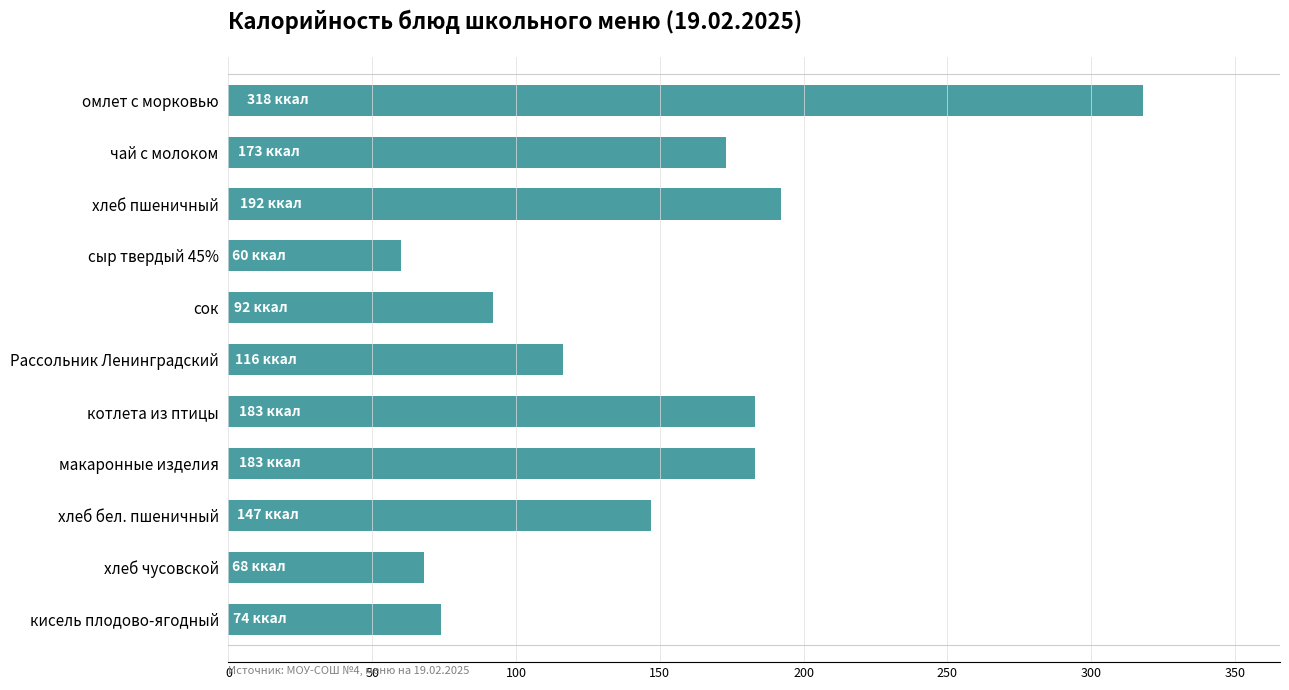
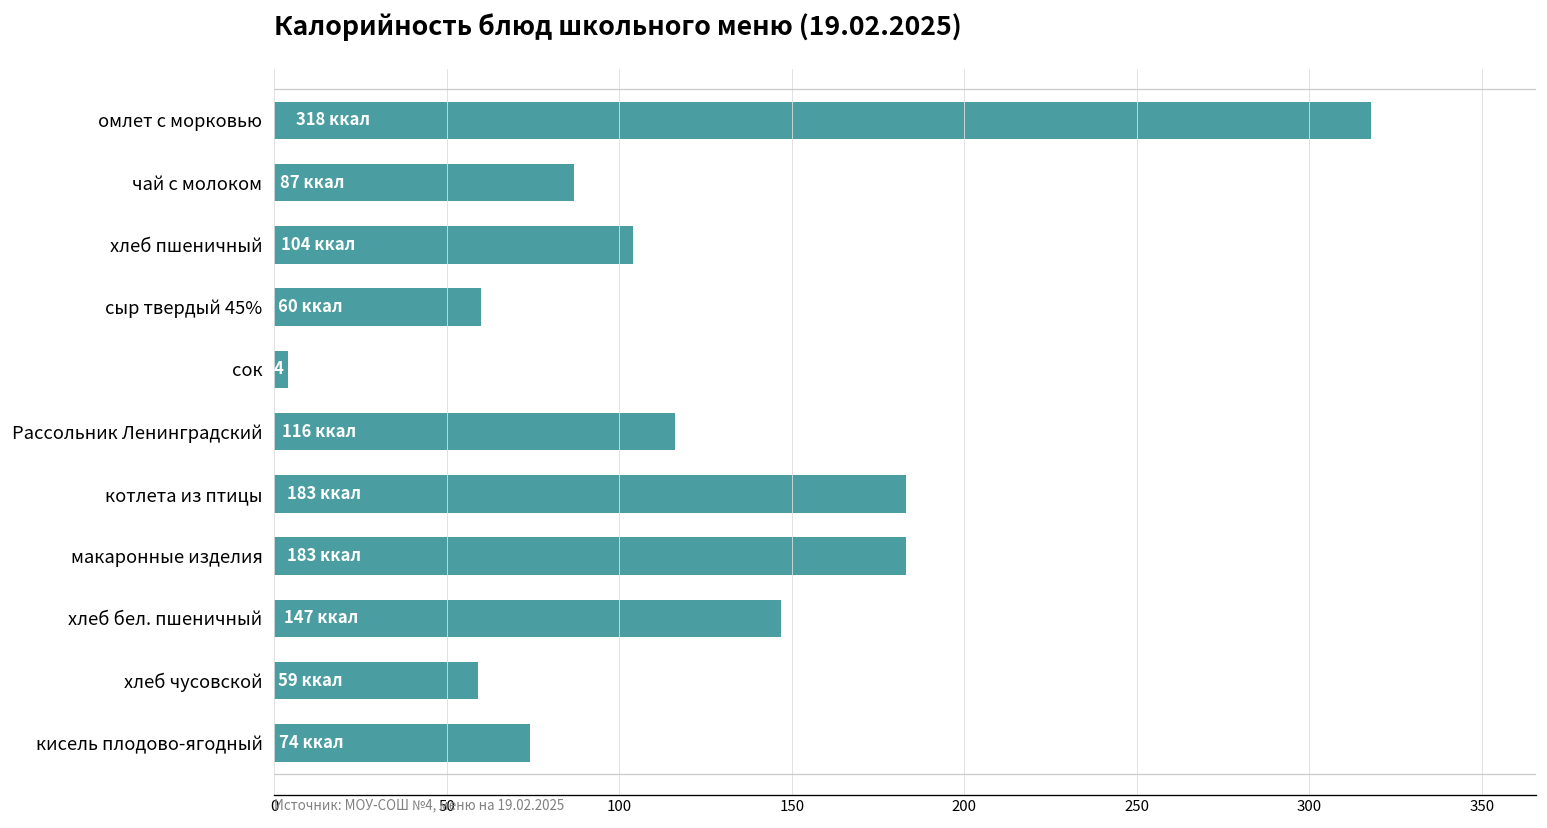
  {
    "омлет с морковью": 318,
-   "чай с молоком": 173,
-   "хлеб пшеничный": 192,
+   "чай с молоком": 87,
+   "хлеб пшеничный": 104,
    "сыр твердый 45%": 60,
-   "сок": 92,
+   "сок": 4,
    "Рассольник Ленинградский": 116,
    "котлета из птицы": 183,
    "макаронные изделия": 183,
    "хлеб бел. пшеничный": 147,
-   "хлеб чусовской": 68,
+   "хлеб чусовской": 59,
    "кисель плодово-ягодный": 74
  }
